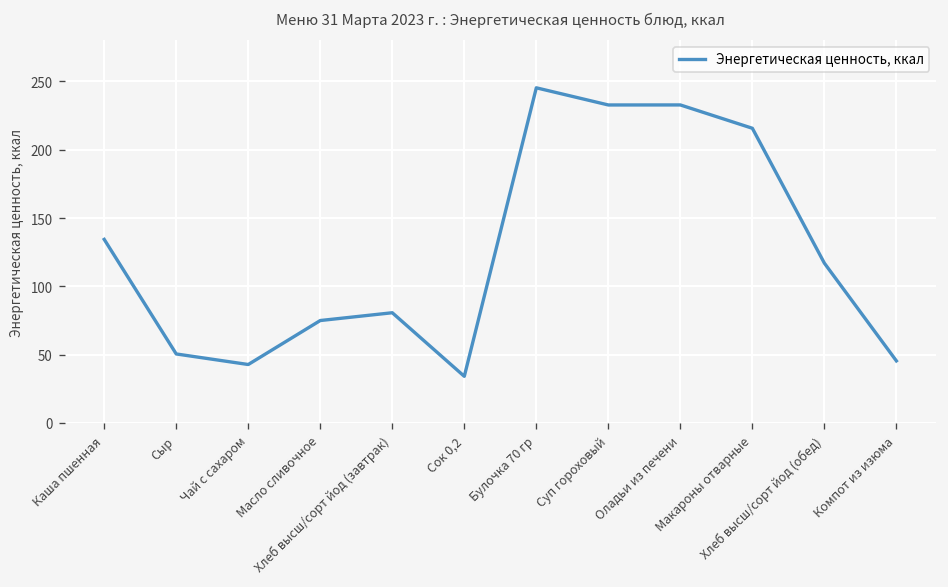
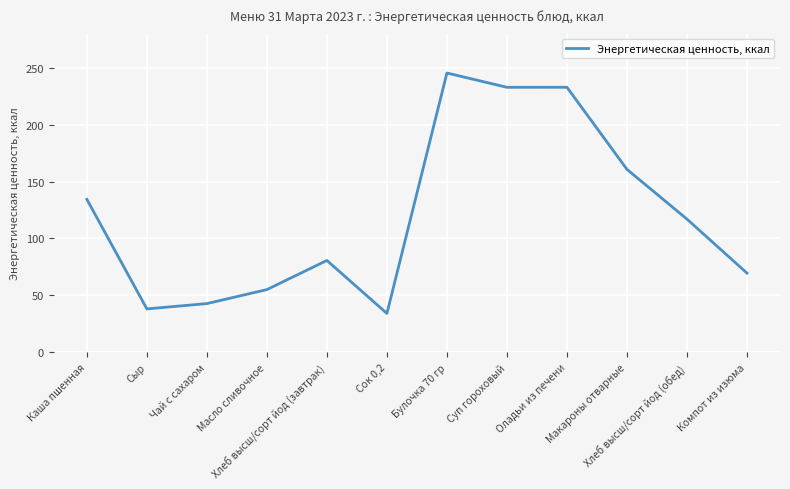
  {
    "Каша пшенная": 134,
-   "Сыр": 51,
+   "Сыр": 38,
    "Чай с сахаром": 43,
-   "Масло сливочное": 75,
+   "Масло сливочное": 55,
    "Хлеб высш/сорт йод (завтрак)": 81,
    "Сок 0,2": 34,
    "Булочка 70 гр": 245,
    "Суп гороховый": 233,
    "Оладьи из печени": 233,
-   "Макароны отварные": 216,
+   "Макароны отварные": 161,
    "Хлеб высш/сорт йод (обед)": 117,
-   "Компот из изюма": 45
+   "Компот из изюма": 70
  }
